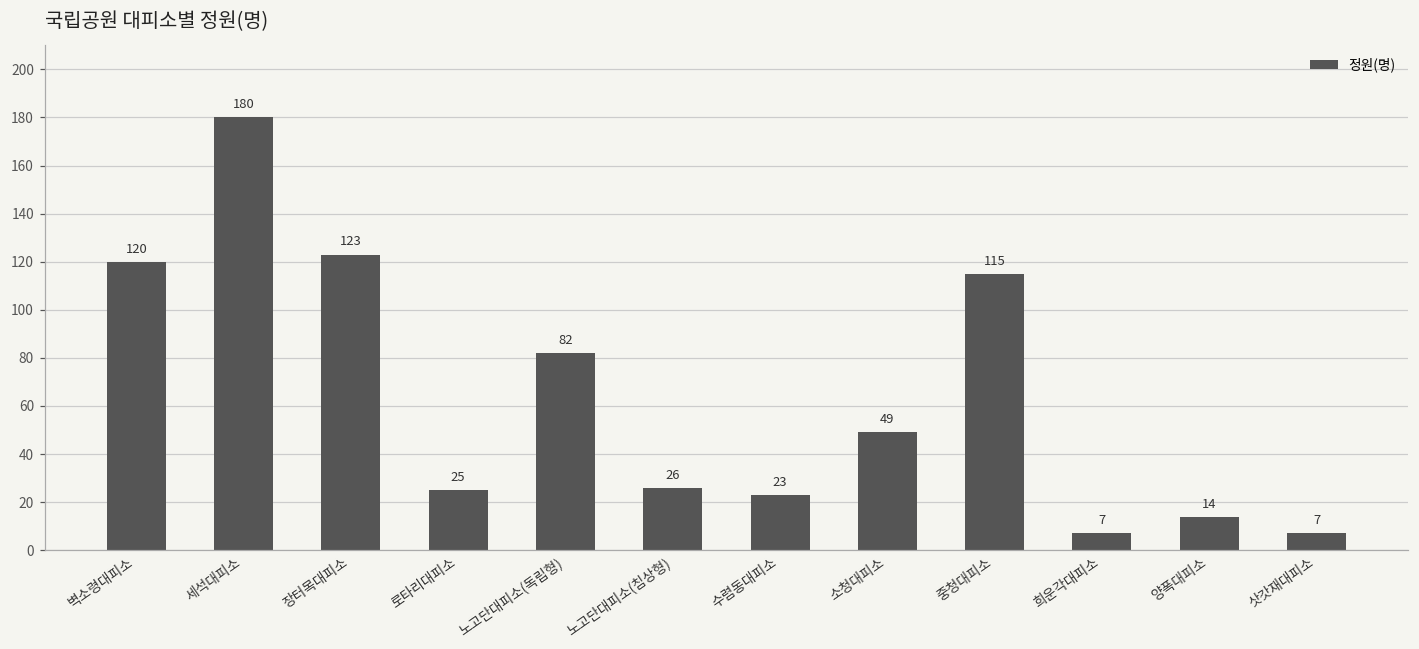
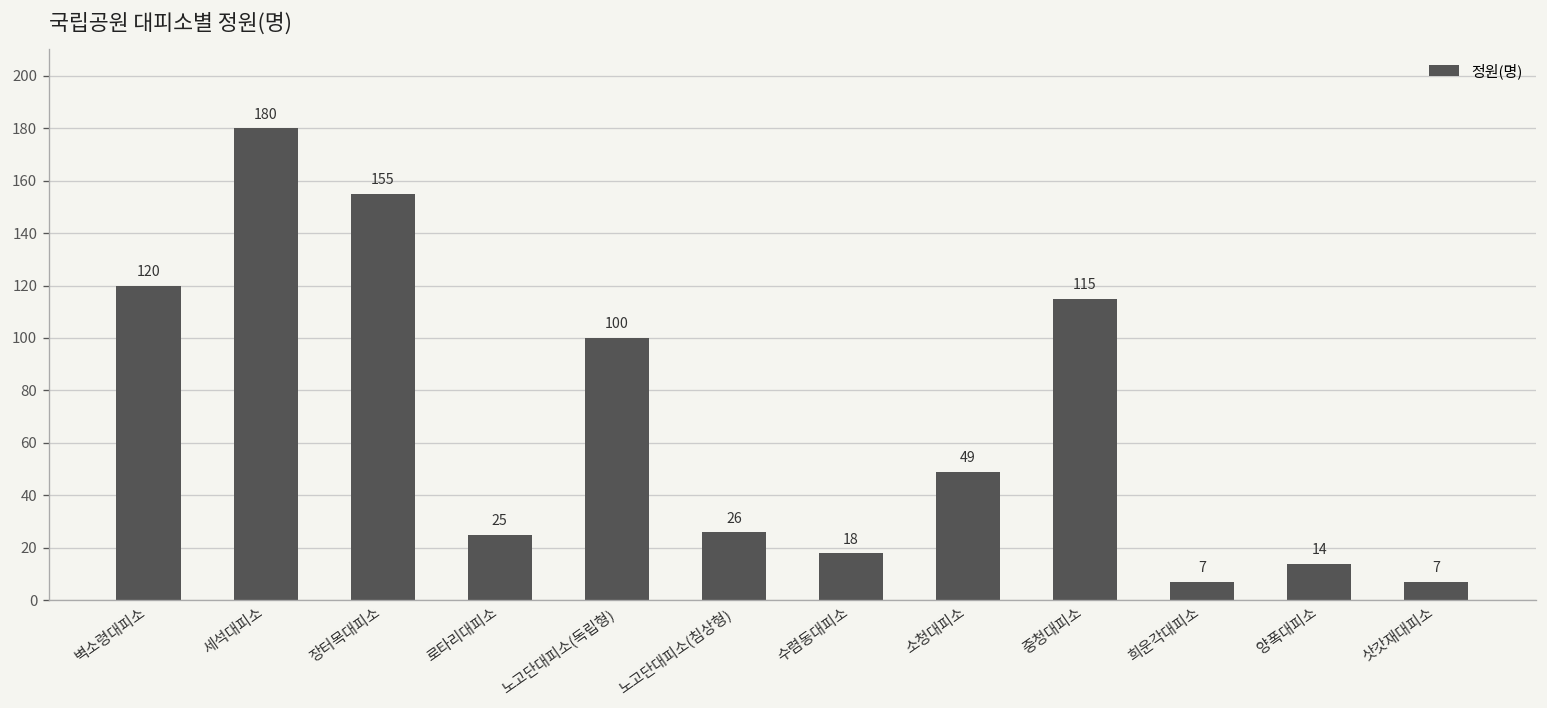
  {
    "벽소령대피소": 120,
    "세석대피소": 180,
-   "장터목대피소": 123,
+   "장터목대피소": 155,
    "로타리대피소": 25,
-   "노고단대피소(독립형)": 82,
+   "노고단대피소(독립형)": 100,
    "노고단대피소(침상형)": 26,
-   "수렴동대피소": 23,
+   "수렴동대피소": 18,
    "소청대피소": 49,
    "중청대피소": 115,
    "희운각대피소": 7,
    "양폭대피소": 14,
    "삿갓재대피소": 7
  }
